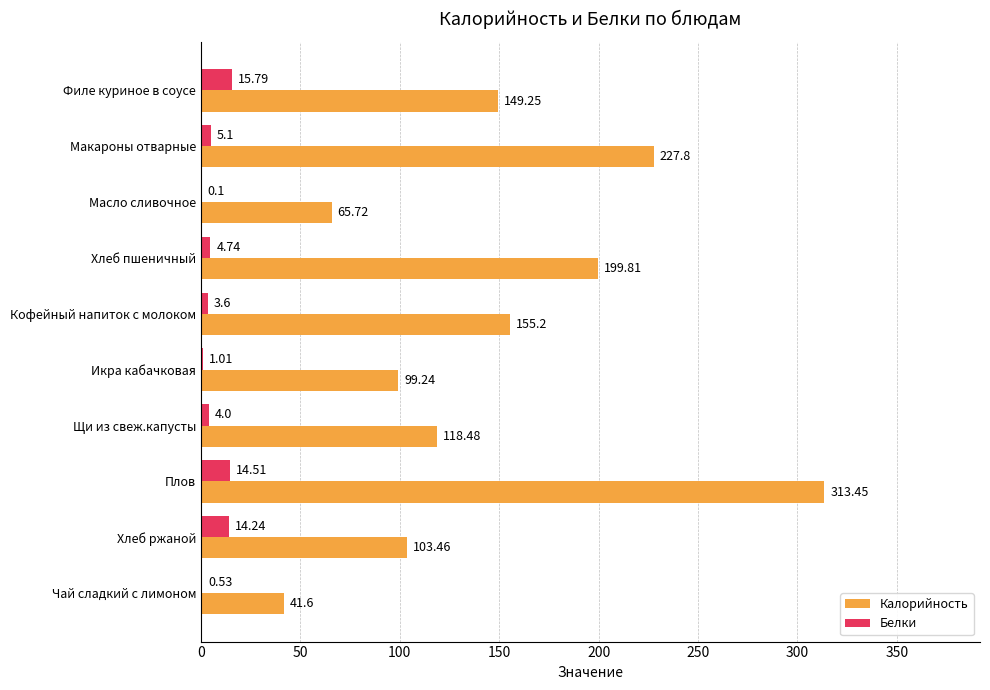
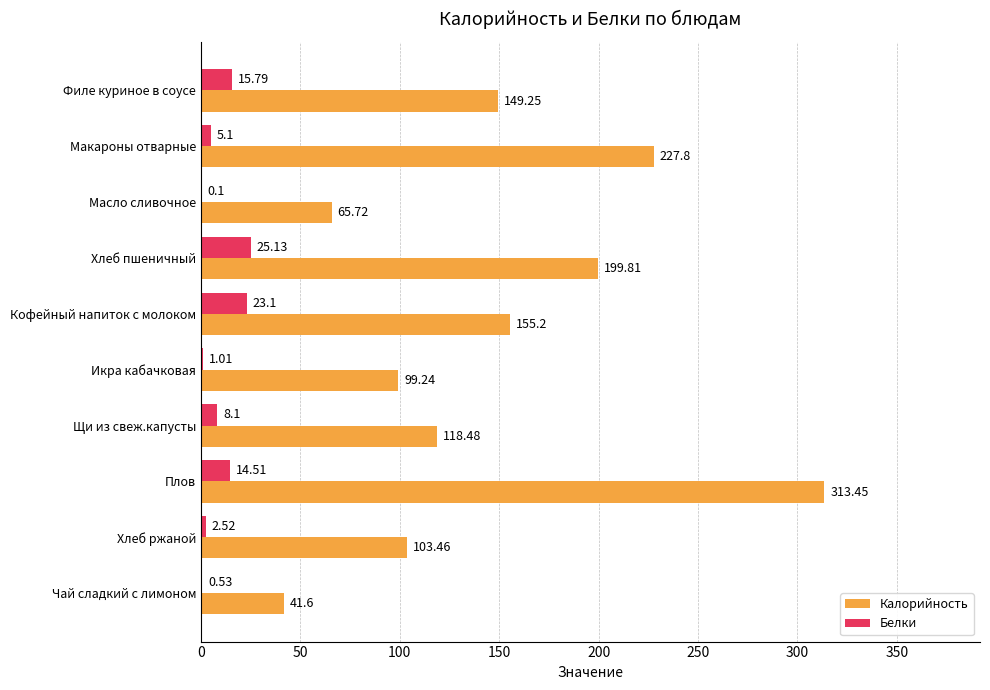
  {
    "Калорийность": {
      "Филе куриное в соусе": 149.25,
      "Макароны отварные": 227.8,
      "Масло сливочное": 65.72,
      "Хлеб пшеничный": 199.81,
      "Кофейный напиток с молоком": 155.2,
      "Икра кабачковая": 99.24,
      "Щи из свеж.капусты": 118.48,
      "Плов": 313.45,
      "Хлеб ржаной": 103.46,
      "Чай сладкий с лимоном": 41.6
    },
    "Белки": {
      "Филе куриное в соусе": 15.79,
      "Макароны отварные": 5.1,
      "Масло сливочное": 0.1,
-     "Хлеб пшеничный": 4.74,
-     "Кофейный напиток с молоком": 3.6,
+     "Хлеб пшеничный": 25.13,
+     "Кофейный напиток с молоком": 23.1,
      "Икра кабачковая": 1.01,
-     "Щи из свеж.капусты": 4.0,
+     "Щи из свеж.капусты": 8.1,
      "Плов": 14.51,
-     "Хлеб ржаной": 14.24,
+     "Хлеб ржаной": 2.52,
      "Чай сладкий с лимоном": 0.53
    }
  }
